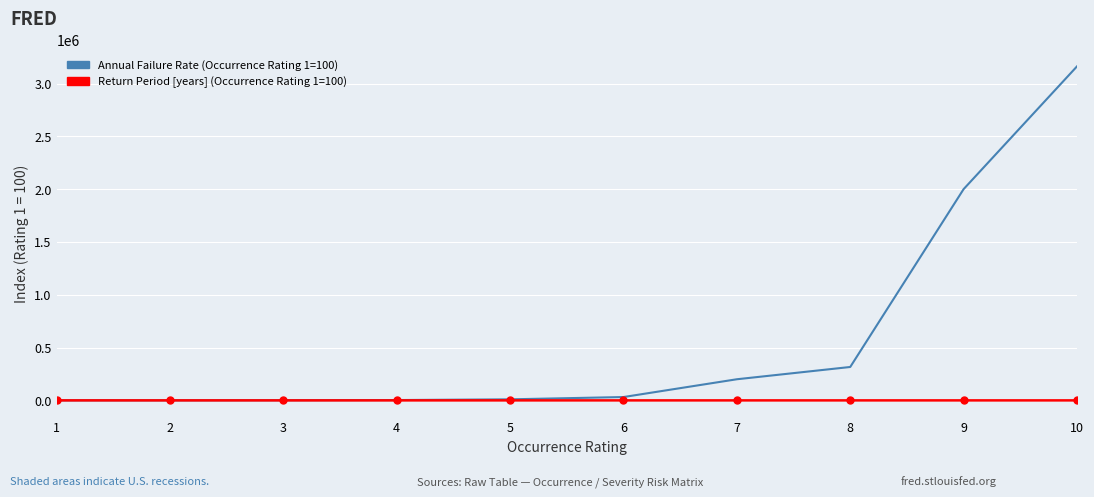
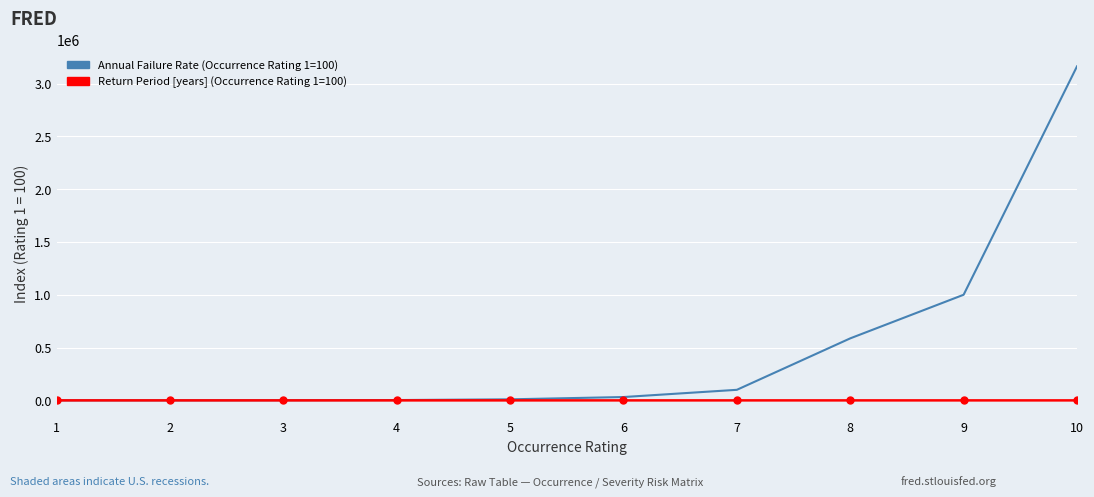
  {
    "Annual Failure Rate (Occurrence Rating 1=100)": {
      "6": 30000,
-     "7": 200000,
-     "8": 320000,
-     "9": 2000000,
+     "7": 100000,
+     "8": 590000,
+     "9": 1000000,
      "10": 3160000
    },
    "Return Period [years] (Occurrence Rating 1=100)": {
      "6": 0,
      "7": 0,
      "8": 0,
      "9": 0,
      "10": 0
    }
  }
